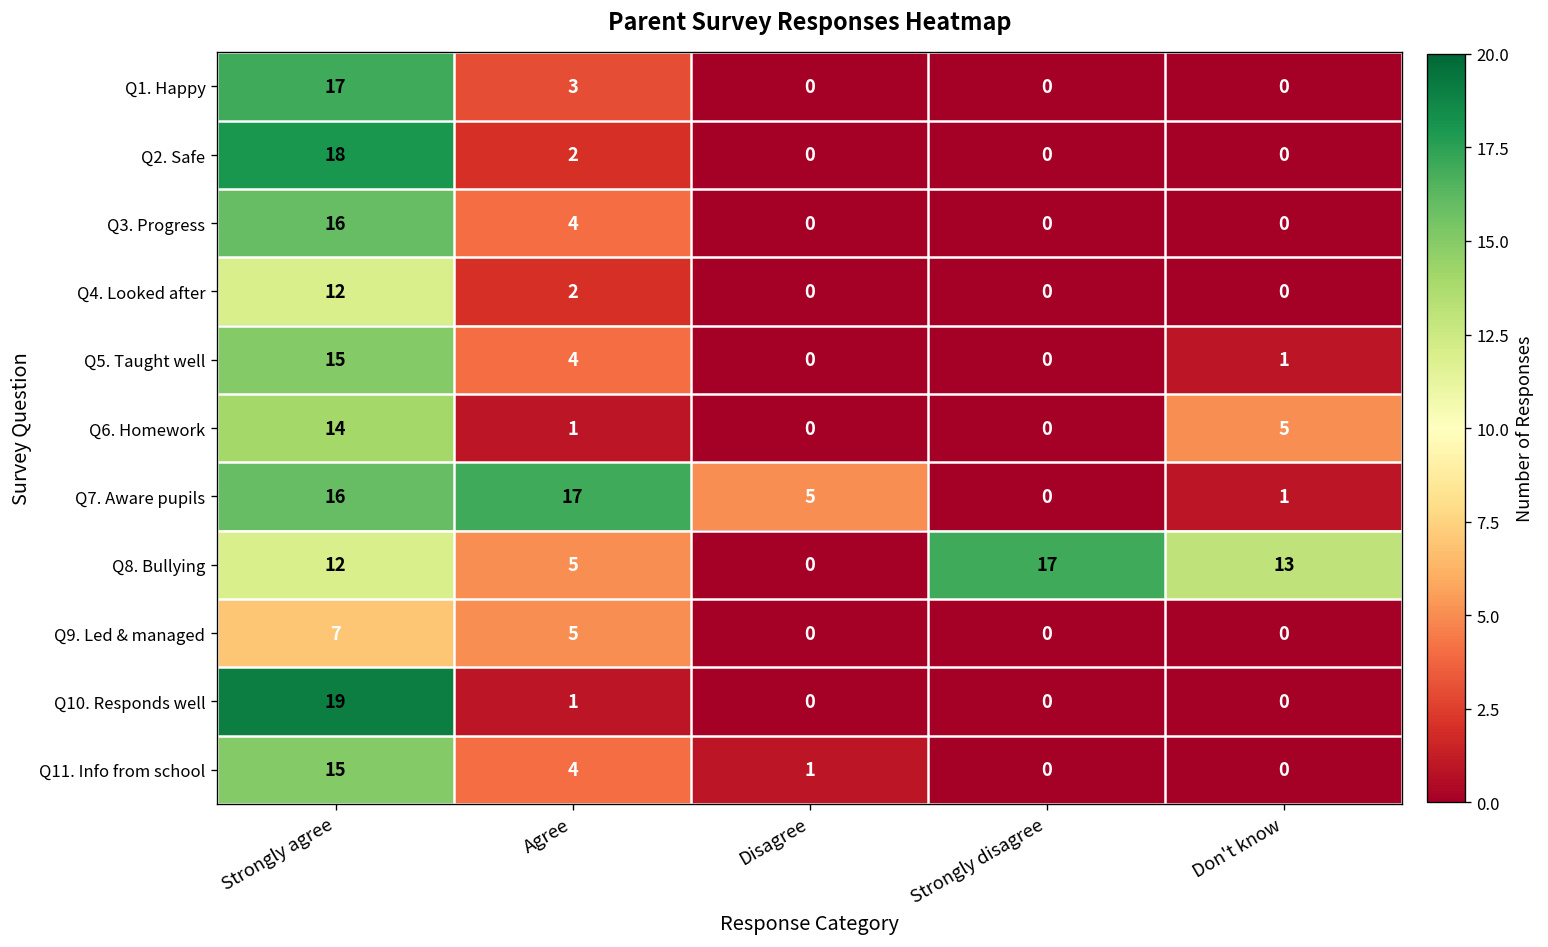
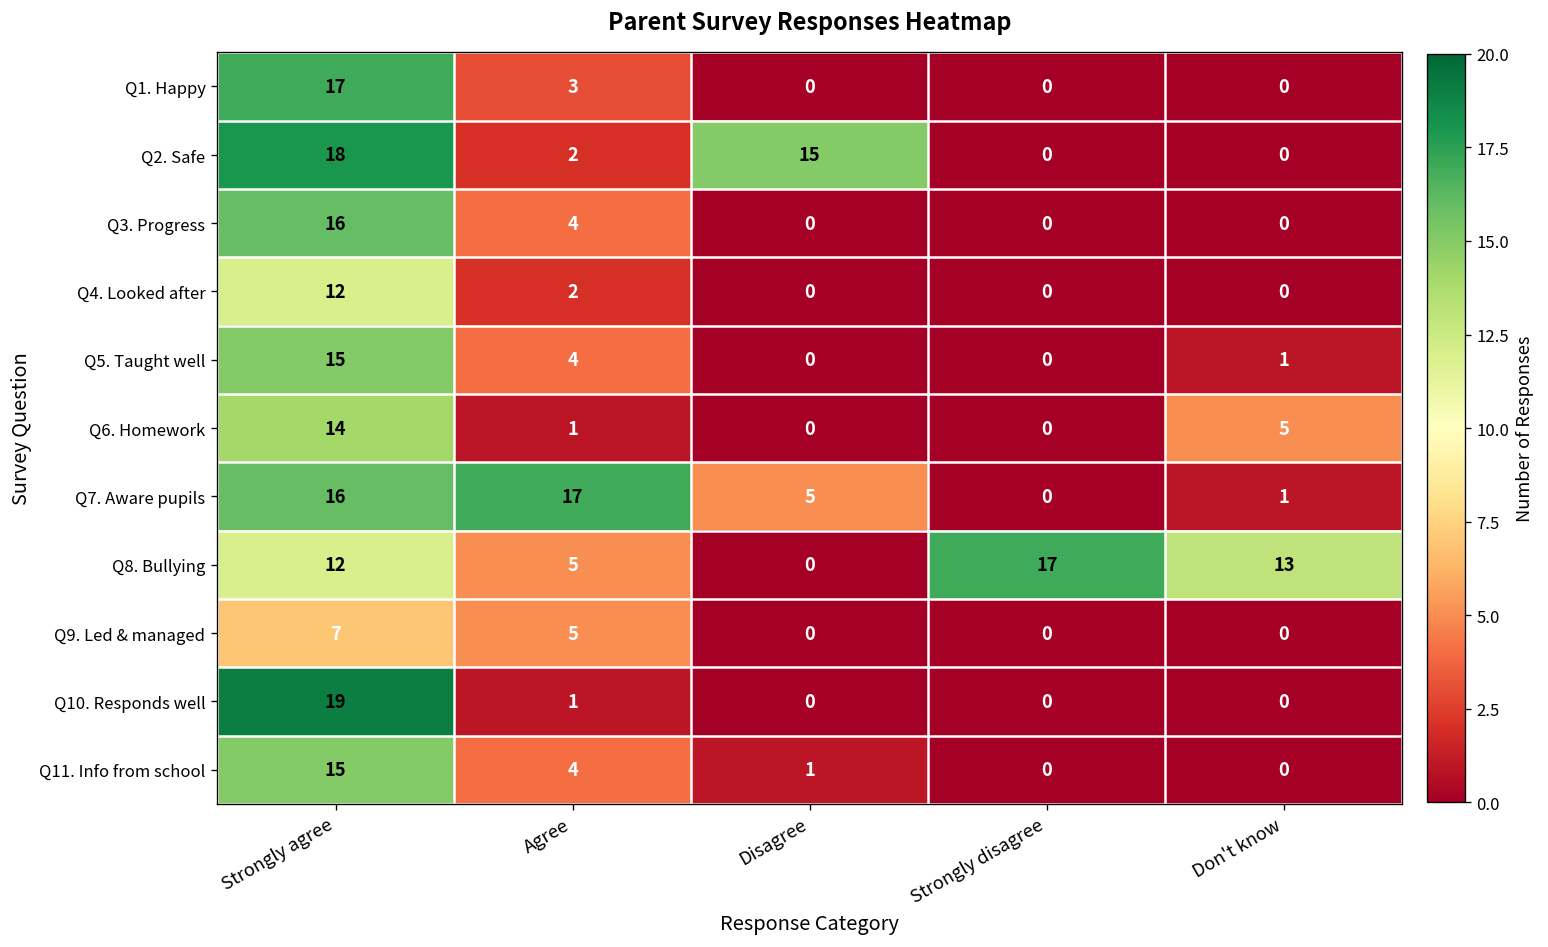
  {
    "Q1. Happy": {
      "Strongly agree": 17,
      "Agree": 3,
      "Disagree": 0,
      "Strongly disagree": 0,
      "Don't know": 0
    },
    "Q2. Safe": {
      "Strongly agree": 18,
      "Agree": 2,
-     "Disagree": 0,
+     "Disagree": 15,
      "Strongly disagree": 0,
      "Don't know": 0
    },
    "Q3. Progress": {
      "Strongly agree": 16,
      "Agree": 4,
      "Disagree": 0,
      "Strongly disagree": 0,
      "Don't know": 0
    },
    "Q4. Looked after": {
      "Strongly agree": 12,
      "Agree": 2,
      "Disagree": 0,
      "Strongly disagree": 0,
      "Don't know": 0
    },
    "Q5. Taught well": {
      "Strongly agree": 15,
      "Agree": 4,
      "Disagree": 0,
      "Strongly disagree": 0,
      "Don't know": 1
    },
    "Q6. Homework": {
      "Strongly agree": 14,
      "Agree": 1,
      "Disagree": 0,
      "Strongly disagree": 0,
      "Don't know": 5
    },
    "Q7. Aware pupils": {
      "Strongly agree": 16,
      "Agree": 17,
      "Disagree": 5,
      "Strongly disagree": 0,
      "Don't know": 1
    },
    "Q8. Bullying": {
      "Strongly agree": 12,
      "Agree": 5,
      "Disagree": 0,
      "Strongly disagree": 17,
      "Don't know": 13
    },
    "Q9. Led & managed": {
      "Strongly agree": 7,
      "Agree": 5,
      "Disagree": 0,
      "Strongly disagree": 0,
      "Don't know": 0
    },
    "Q10. Responds well": {
      "Strongly agree": 19,
      "Agree": 1,
      "Disagree": 0,
      "Strongly disagree": 0,
      "Don't know": 0
    },
    "Q11. Info from school": {
      "Strongly agree": 15,
      "Agree": 4,
      "Disagree": 1,
      "Strongly disagree": 0,
      "Don't know": 0
    }
  }
